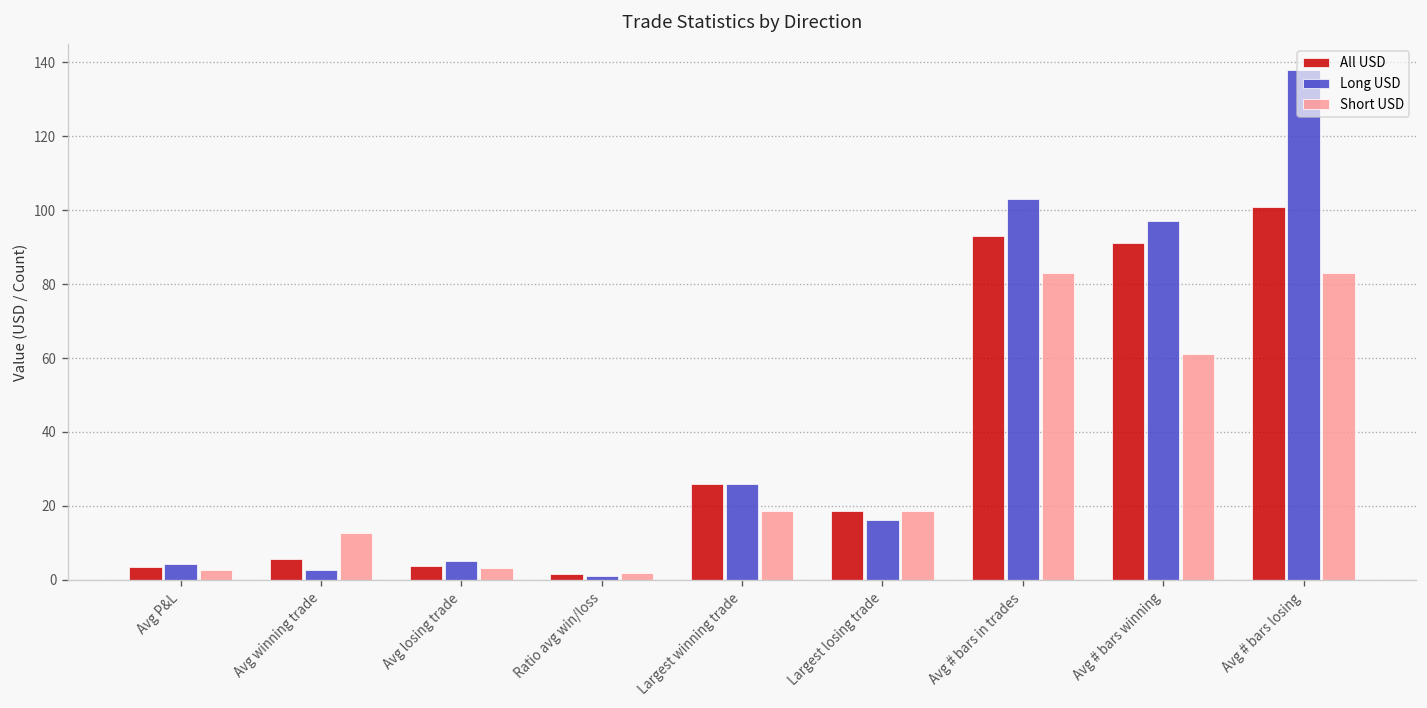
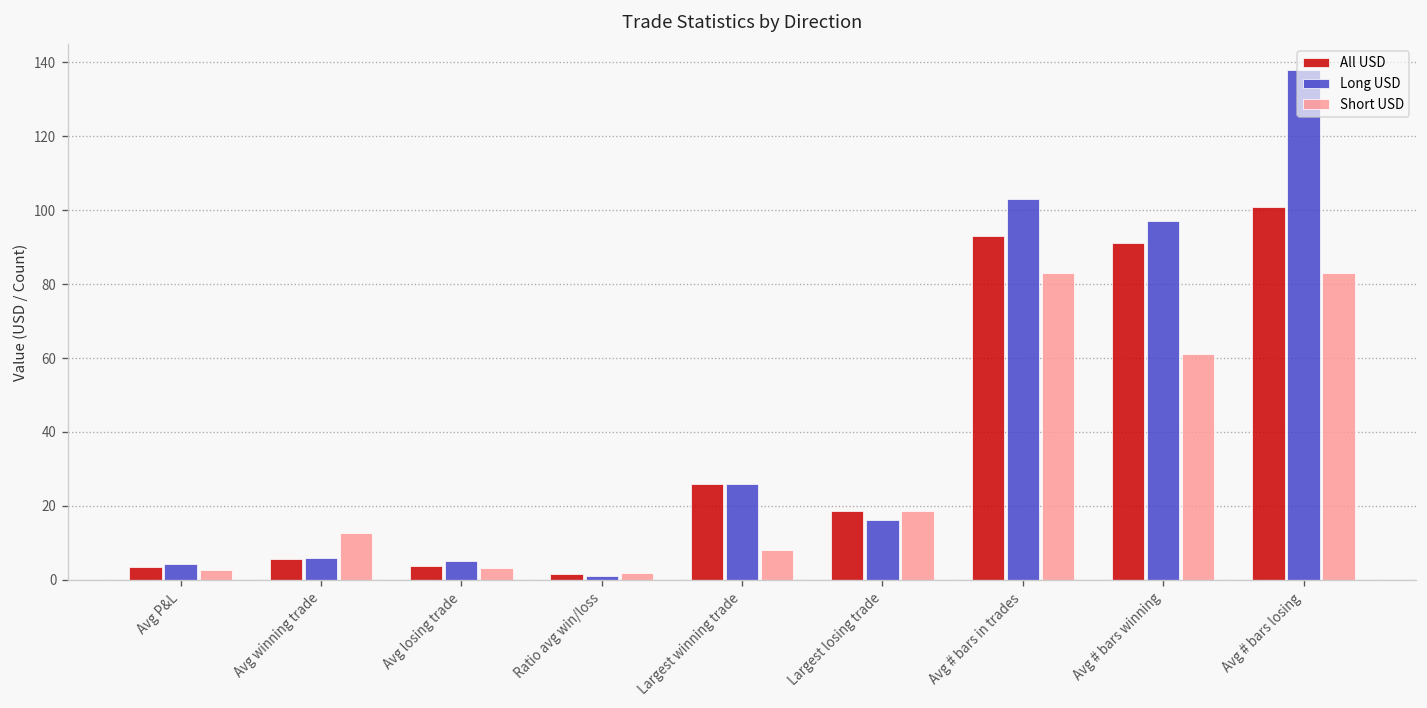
  {
    "All USD": {
      "Avg P&L": 3,
      "Avg winning trade": 6,
      "Avg losing trade": 4,
      "Ratio avg win/loss": 1,
      "Largest winning trade": 26,
      "Largest losing trade": 18,
      "Avg # bars in trades": 93,
      "Avg # bars winning": 91,
      "Avg # bars losing": 101
    },
    "Long USD": {
      "Avg P&L": 4,
-     "Avg winning trade": 3,
+     "Avg winning trade": 6,
      "Avg losing trade": 5,
      "Ratio avg win/loss": 1,
      "Largest winning trade": 26,
      "Largest losing trade": 16,
      "Avg # bars in trades": 103,
      "Avg # bars winning": 97
    },
    "Short USD": {
      "Avg P&L": 3,
      "Avg winning trade": 13,
      "Avg losing trade": 3,
      "Ratio avg win/loss": 2,
-     "Largest winning trade": 19,
+     "Largest winning trade": 8,
      "Largest losing trade": 18,
      "Avg # bars in trades": 83,
      "Avg # bars winning": 61,
      "Avg # bars losing": 83
    }
  }
